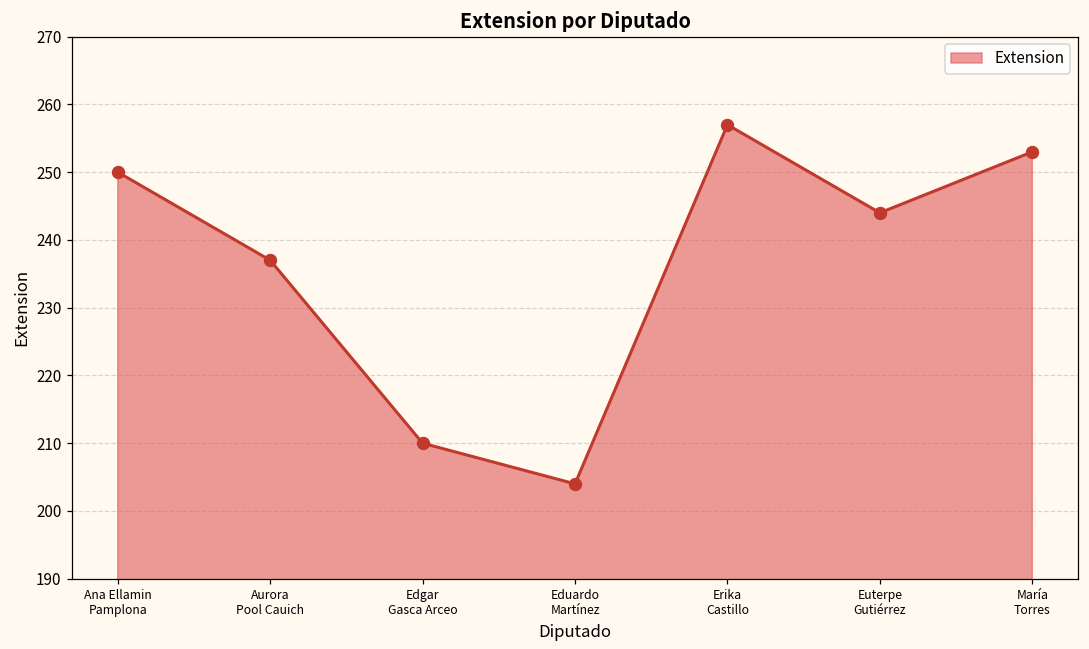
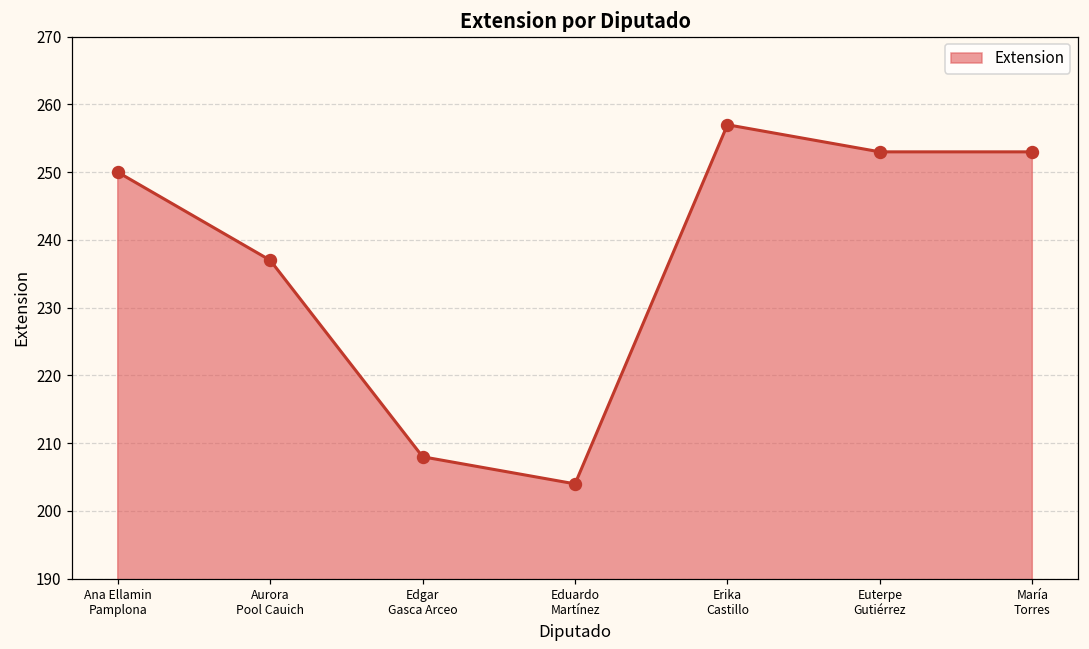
  {
    "Ana Ellamin Pamplona": 250,
    "Aurora Pool Cauich": 237,
-   "Edgar Gasca Arceo": 210,
+   "Edgar Gasca Arceo": 208,
    "Eduardo Martínez": 204,
    "Erika Castillo": 257,
-   "Euterpe Gutiérrez": 244,
+   "Euterpe Gutiérrez": 253,
    "María Torres": 253
  }
